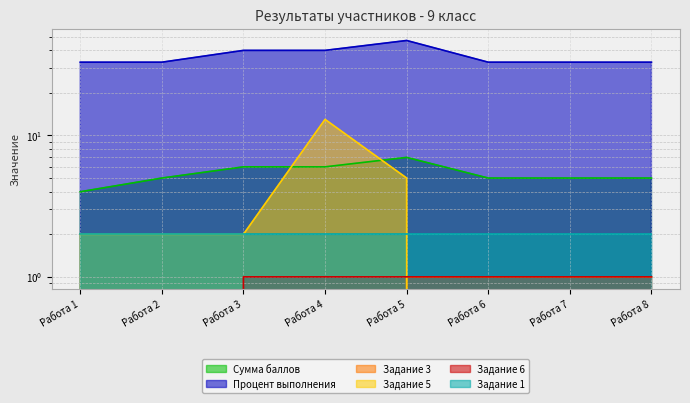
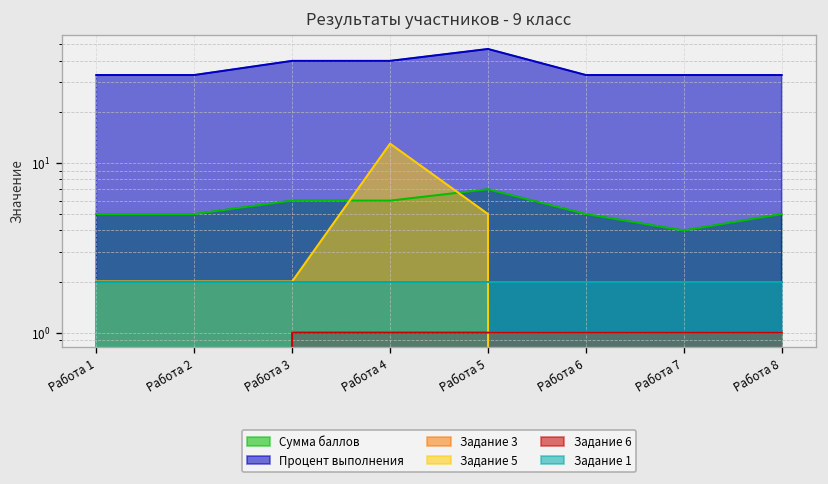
  {
    "Сумма баллов": {
-     "Работа 1": 4,
+     "Работа 1": 5,
      "Работа 2": 5,
      "Работа 3": 6,
      "Работа 4": 6,
      "Работа 5": 7,
      "Работа 6": 5,
-     "Работа 7": 5,
+     "Работа 7": 4,
      "Работа 8": 5
    },
    "Процент выполнения": {
      "Работа 1": 33,
      "Работа 2": 33,
      "Работа 3": 40,
      "Работа 4": 40,
      "Работа 5": 47,
      "Работа 6": 33,
      "Работа 7": 33,
      "Работа 8": 33
    },
    "Задание 5": {
      "Работа 4": 13,
      "Работа 5": 5
    },
    "Задание 6": {
      "Работа 3": 1,
      "Работа 4": 1
    },
    "Задание 1": {
      "Работа 4": 2,
      "Работа 5": 2,
      "Работа 6": 2,
      "Работа 7": 2,
      "Работа 8": 2
    }
  }
